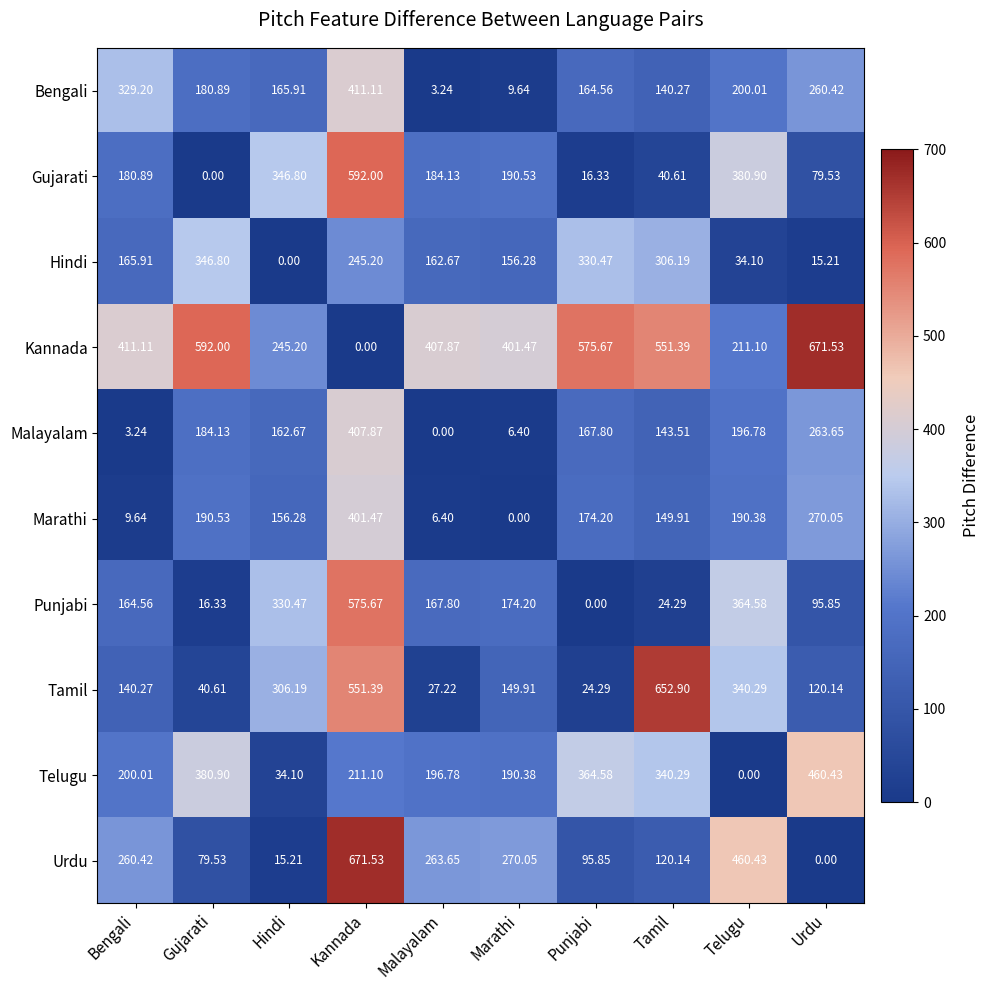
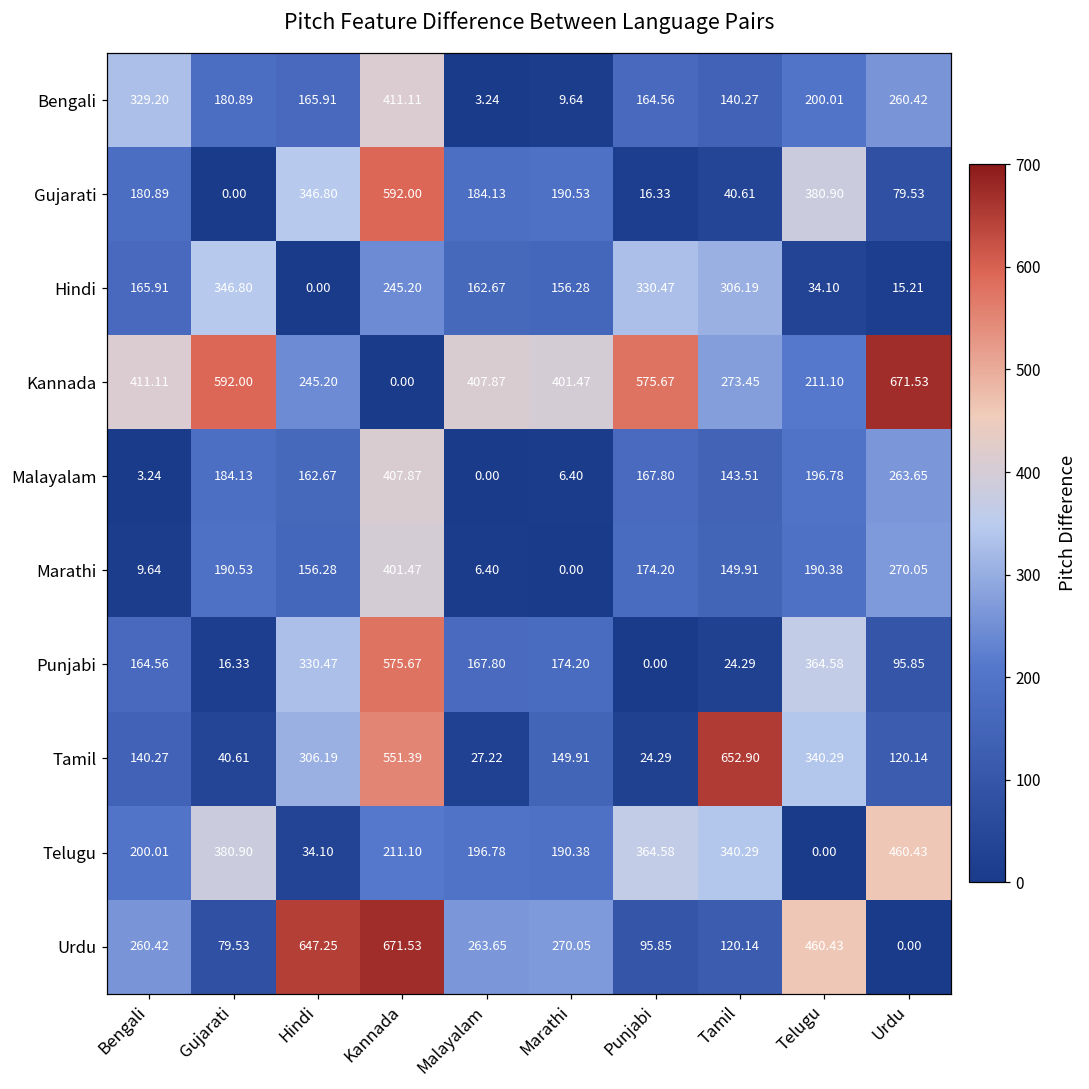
  {
    "Bengali": {
      "Bengali": 329.20,
      "Gujarati": 180.89,
      "Hindi": 165.91,
      "Kannada": 411.11,
      "Malayalam": 3.24,
      "Marathi": 9.64,
      "Punjabi": 164.56,
      "Tamil": 140.27,
      "Telugu": 200.01,
      "Urdu": 260.42
    },
    "Gujarati": {
      "Bengali": 180.89,
      "Gujarati": 0.00,
      "Hindi": 346.80,
      "Kannada": 592.00,
      "Malayalam": 184.13,
      "Marathi": 190.53,
      "Punjabi": 16.33,
      "Tamil": 40.61,
      "Telugu": 380.90,
      "Urdu": 79.53
    },
    "Hindi": {
      "Bengali": 165.91,
      "Gujarati": 346.80,
      "Hindi": 0.00,
      "Kannada": 245.20,
      "Malayalam": 162.67,
      "Marathi": 156.28,
      "Punjabi": 330.47,
      "Tamil": 306.19,
      "Telugu": 34.10,
      "Urdu": 15.21
    },
    "Kannada": {
      "Bengali": 411.11,
      "Gujarati": 592.00,
      "Hindi": 245.20,
      "Kannada": 0.00,
      "Malayalam": 407.87,
      "Marathi": 401.47,
      "Punjabi": 575.67,
-     "Tamil": 551.39,
+     "Tamil": 273.45,
      "Telugu": 211.10,
      "Urdu": 671.53
    },
    "Malayalam": {
      "Bengali": 3.24,
      "Gujarati": 184.13,
      "Hindi": 162.67,
      "Kannada": 407.87,
      "Malayalam": 0.00,
      "Marathi": 6.40,
      "Punjabi": 167.80,
      "Tamil": 143.51,
      "Telugu": 196.78,
      "Urdu": 263.65
    },
    "Marathi": {
      "Bengali": 9.64,
      "Gujarati": 190.53,
      "Hindi": 156.28,
      "Kannada": 401.47,
      "Malayalam": 6.40,
      "Marathi": 0.00,
      "Punjabi": 174.20,
      "Tamil": 149.91,
      "Telugu": 190.38,
      "Urdu": 270.05
    },
    "Punjabi": {
      "Bengali": 164.56,
      "Gujarati": 16.33,
      "Hindi": 330.47,
      "Kannada": 575.67,
      "Malayalam": 167.80,
      "Marathi": 174.20,
      "Punjabi": 0.00,
      "Tamil": 24.29,
      "Telugu": 364.58,
      "Urdu": 95.85
    },
    "Tamil": {
      "Bengali": 140.27,
      "Gujarati": 40.61,
      "Hindi": 306.19,
      "Kannada": 551.39,
      "Malayalam": 27.22,
      "Marathi": 149.91,
      "Punjabi": 24.29,
      "Tamil": 652.90,
      "Telugu": 340.29,
      "Urdu": 120.14
    },
    "Telugu": {
      "Bengali": 200.01,
      "Gujarati": 380.90,
      "Hindi": 34.10,
      "Kannada": 211.10,
      "Malayalam": 196.78,
      "Marathi": 190.38,
      "Punjabi": 364.58,
      "Tamil": 340.29,
      "Telugu": 0.00,
      "Urdu": 460.43
    },
    "Urdu": {
      "Bengali": 260.42,
      "Gujarati": 79.53,
-     "Hindi": 15.21,
+     "Hindi": 647.25,
      "Kannada": 671.53,
      "Malayalam": 263.65,
      "Marathi": 270.05,
      "Punjabi": 95.85,
      "Tamil": 120.14,
      "Telugu": 460.43,
      "Urdu": 0.00
    }
  }
